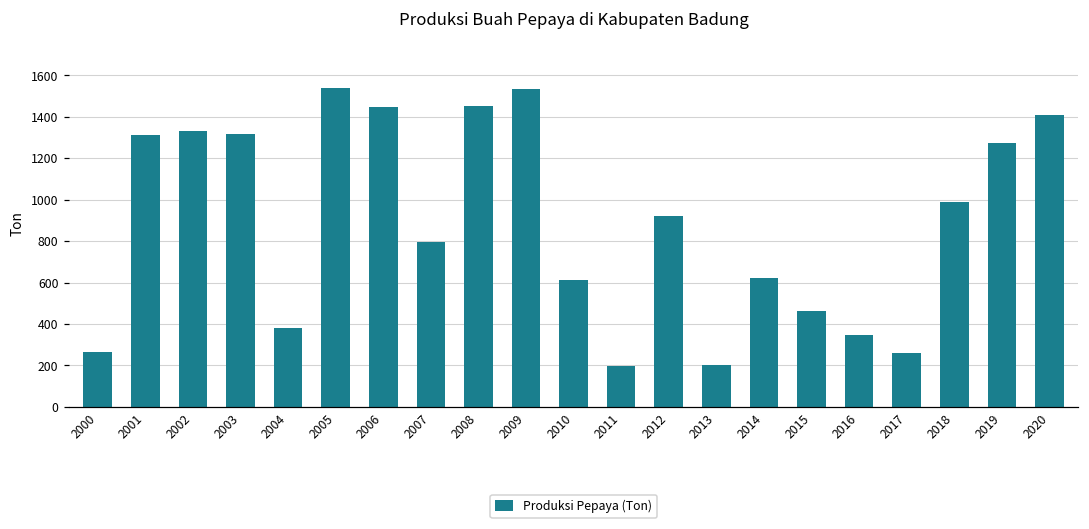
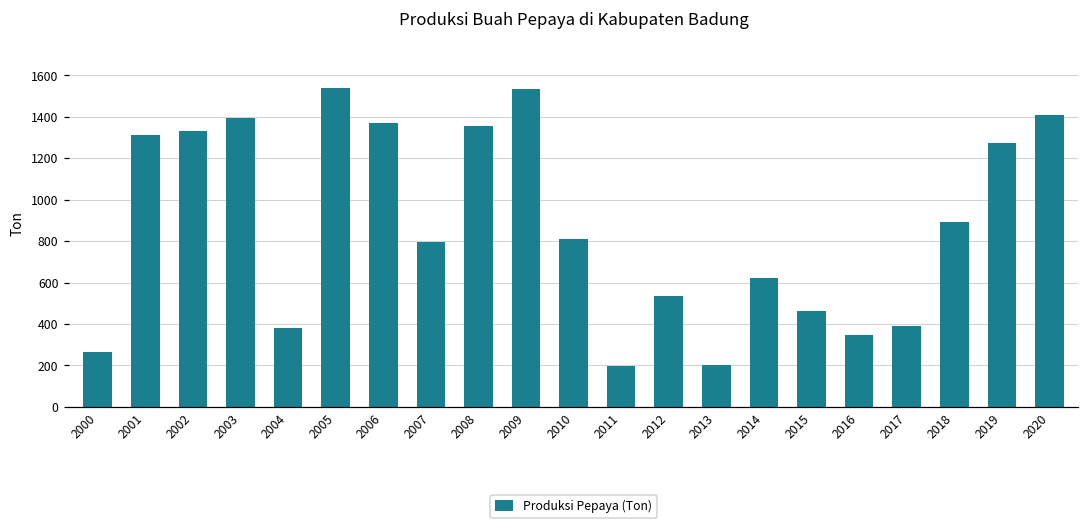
  {
    "2000": 270,
    "2001": 1310,
    "2002": 1330,
-   "2003": 1320,
+   "2003": 1390,
    "2004": 380,
    "2005": 1540,
-   "2006": 1450,
+   "2006": 1370,
    "2007": 800,
-   "2008": 1450,
+   "2008": 1360,
    "2009": 1540,
-   "2010": 610,
+   "2010": 810,
    "2011": 200,
-   "2012": 920,
+   "2012": 540,
    "2013": 200,
    "2014": 620,
    "2015": 460,
    "2016": 350,
-   "2017": 260,
-   "2018": 990,
+   "2017": 390,
+   "2018": 890,
    "2019": 1280,
    "2020": 1410
  }
